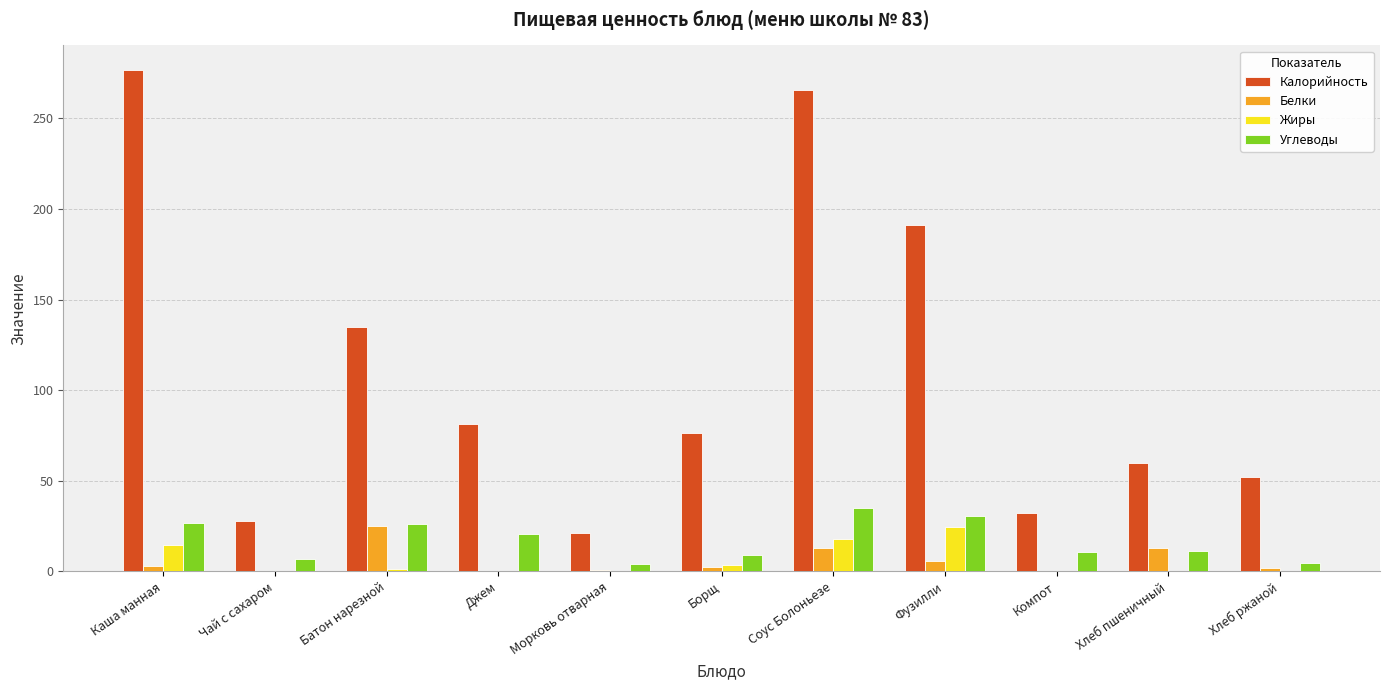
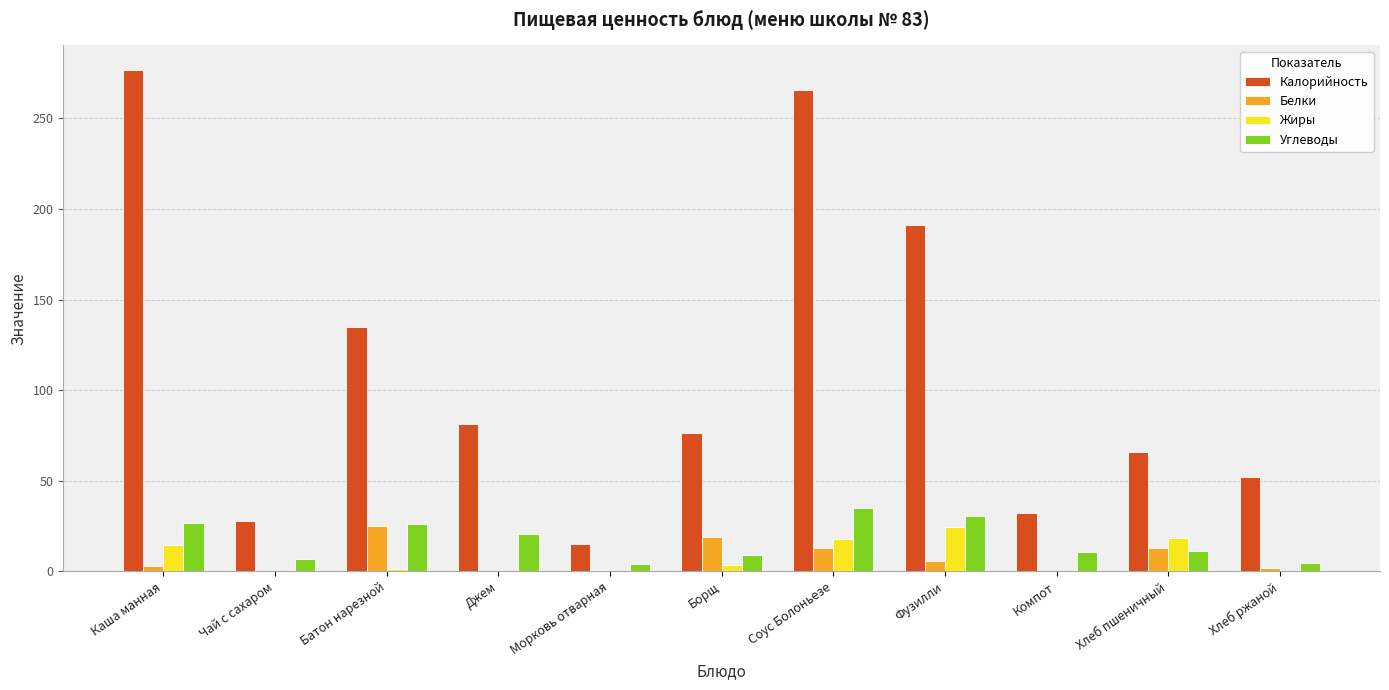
  {
    "Калорийность": {
      "Каша манная": 276,
      "Чай с сахаром": 28,
      "Батон нарезной": 135,
      "Джем": 82,
-     "Морковь отварная": 21,
+     "Морковь отварная": 15,
      "Борщ": 76,
      "Соус Болоньезе": 266,
      "Фузилли": 191,
      "Компот": 32,
-     "Хлеб пшеничный": 60,
+     "Хлеб пшеничный": 66,
      "Хлеб ржаной": 52
    },
    "Белки": {
      "Каша манная": 3,
      "Батон нарезной": 25,
      "Джем": 0,
-     "Борщ": 2,
+     "Борщ": 19,
      "Соус Болоньезе": 13,
      "Фузилли": 6,
      "Хлеб пшеничный": 13,
      "Хлеб ржаной": 2
    },
    "Жиры": {
      "Каша манная": 15,
      "Джем": 0,
      "Борщ": 4,
      "Соус Болоньезе": 18,
      "Фузилли": 25,
      "Компот": 0,
-     "Хлеб пшеничный": 0
+     "Хлеб пшеничный": 18
    },
    "Углеводы": {
      "Каша манная": 27,
      "Чай с сахаром": 7,
      "Батон нарезной": 26,
      "Джем": 20,
      "Морковь отварная": 4,
      "Борщ": 9,
      "Соус Болоньезе": 35,
      "Фузилли": 31,
      "Компот": 11,
      "Хлеб пшеничный": 11,
      "Хлеб ржаной": 5
    }
  }
